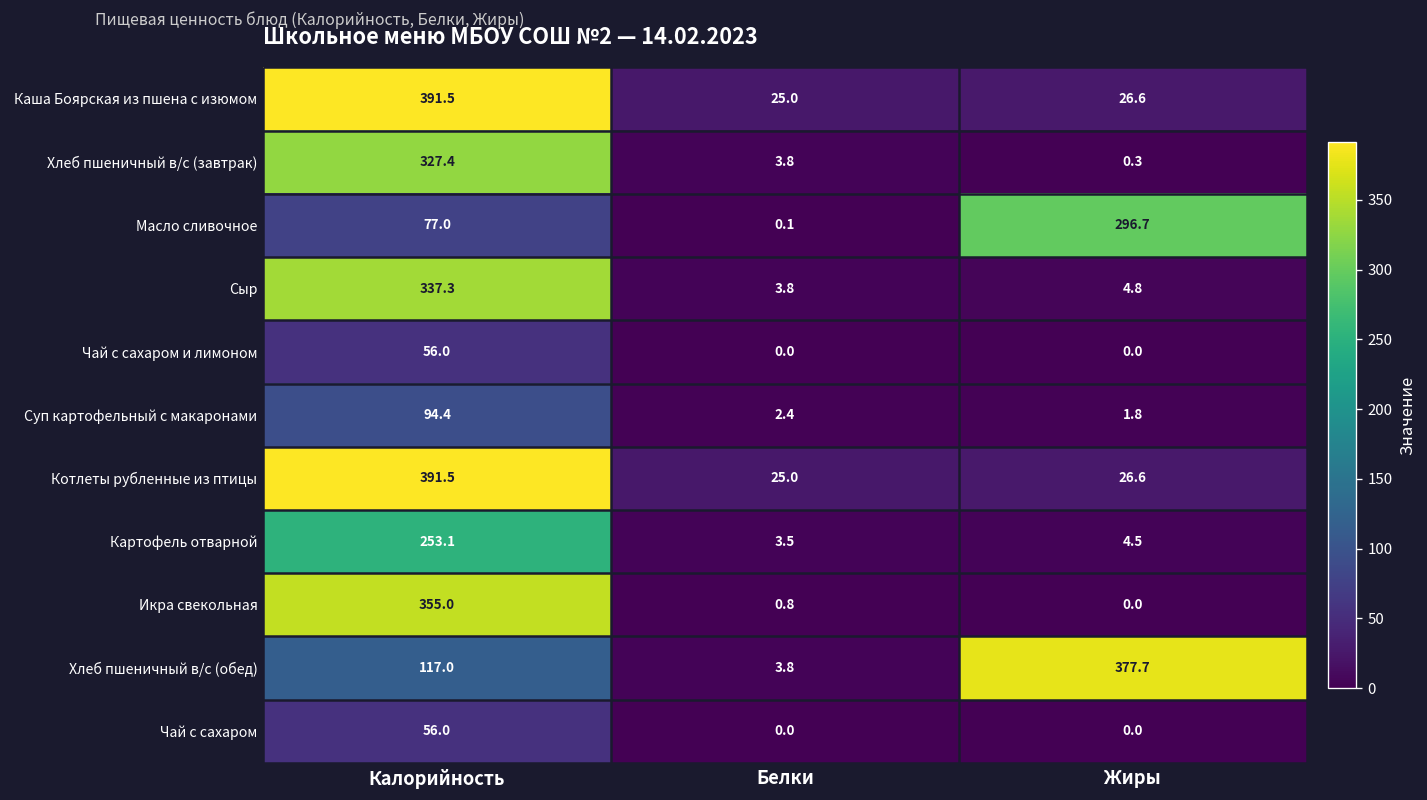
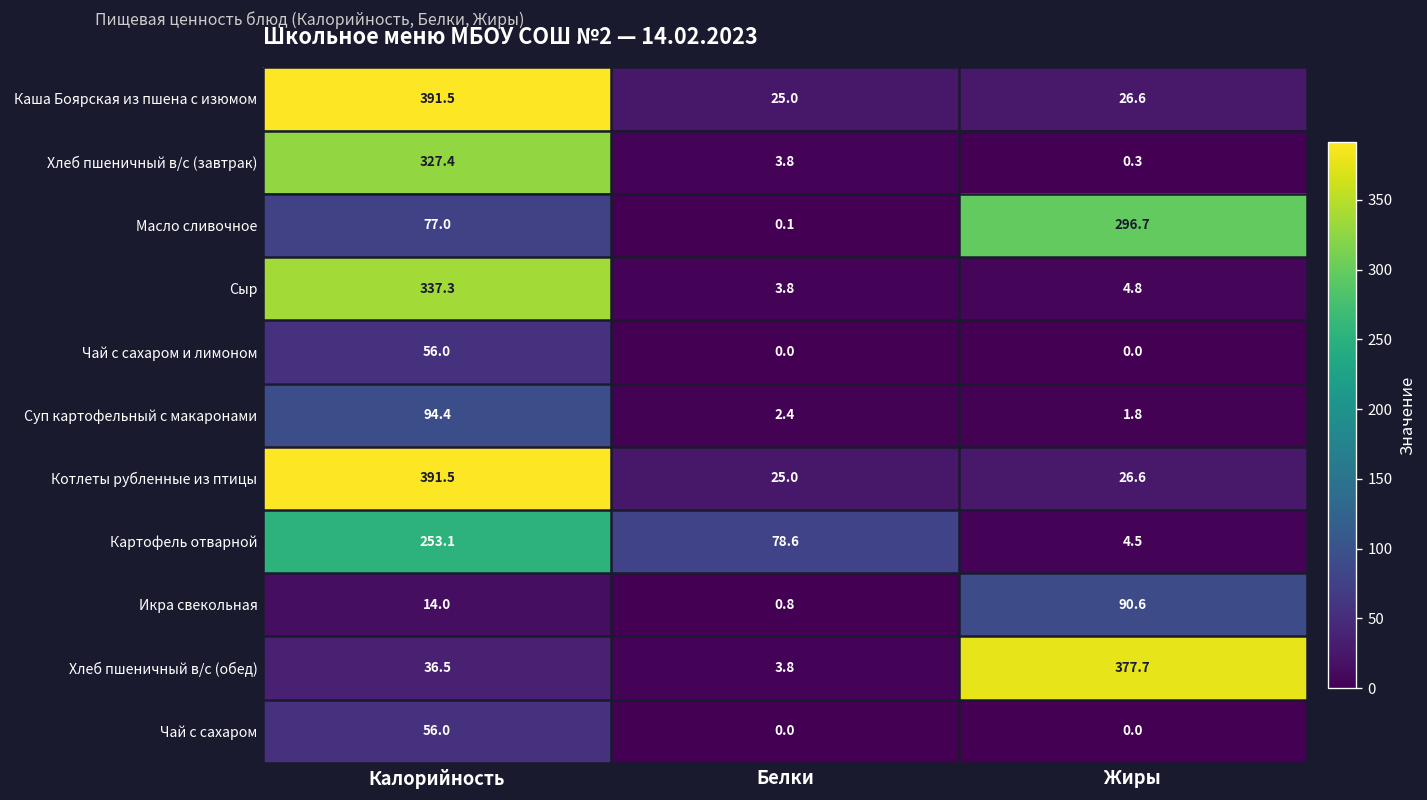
  {
    "Каша Боярская из пшена с изюмом": {
      "Калорийность": 391.5,
      "Белки": 25.0,
      "Жиры": 26.6
    },
    "Хлеб пшеничный в/с (завтрак)": {
      "Калорийность": 327.4,
      "Белки": 3.8,
      "Жиры": 0.3
    },
    "Масло сливочное": {
      "Калорийность": 77.0,
      "Белки": 0.1,
      "Жиры": 296.7
    },
    "Сыр": {
      "Калорийность": 337.3,
      "Белки": 3.8,
      "Жиры": 4.8
    },
    "Чай с сахаром и лимоном": {
      "Калорийность": 56.0,
      "Белки": 0.0,
      "Жиры": 0.0
    },
    "Суп картофельный с макаронами": {
      "Калорийность": 94.4,
      "Белки": 2.4,
      "Жиры": 1.8
    },
    "Котлеты рубленные из птицы": {
      "Калорийность": 391.5,
      "Белки": 25.0,
      "Жиры": 26.6
    },
    "Картофель отварной": {
      "Калорийность": 253.1,
-     "Белки": 3.5,
+     "Белки": 78.6,
      "Жиры": 4.5
    },
    "Икра свекольная": {
-     "Калорийность": 355.0,
+     "Калорийность": 14.0,
      "Белки": 0.8,
-     "Жиры": 0.0
+     "Жиры": 90.6
    },
    "Хлеб пшеничный в/с (обед)": {
-     "Калорийность": 117.0,
+     "Калорийность": 36.5,
      "Белки": 3.8,
      "Жиры": 377.7
    },
    "Чай с сахаром": {
      "Калорийность": 56.0,
      "Белки": 0.0,
      "Жиры": 0.0
    }
  }
